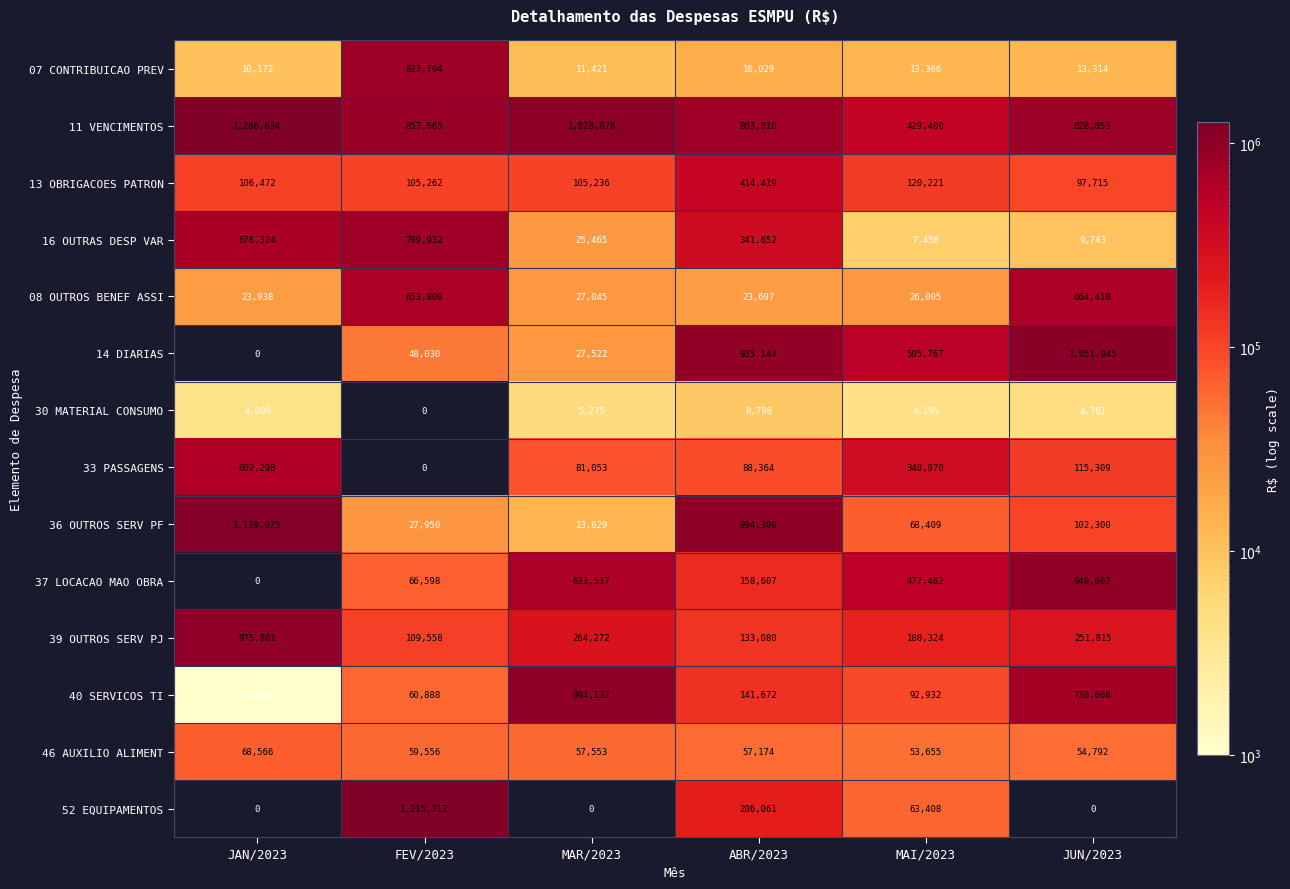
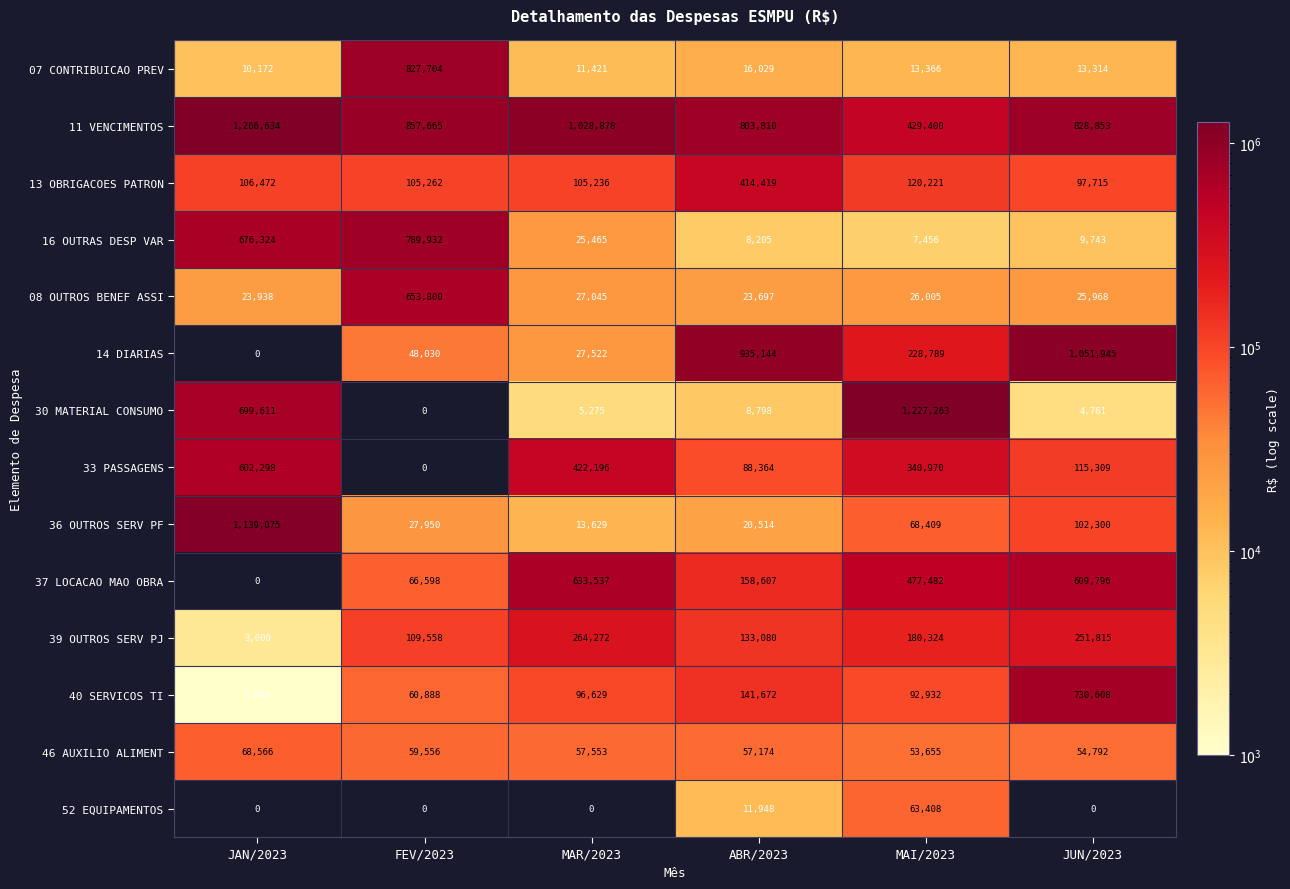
  {
    "07 CONTRIBUICAO PREV": {
      "JAN/2023": "10,172",
      "FEV/2023": "827,704",
      "MAR/2023": "11,421",
      "ABR/2023": "16,029",
      "MAI/2023": "13,366",
      "JUN/2023": "13,314"
    },
    "11 VENCIMENTOS": {
      "JAN/2023": "1,266,634",
      "FEV/2023": "857,665",
      "MAR/2023": "1,028,878",
      "ABR/2023": "803,810",
      "MAI/2023": "429,400",
      "JUN/2023": "828,853"
    },
    "13 OBRIGACOES PATRON": {
      "JAN/2023": "106,472",
      "FEV/2023": "105,262",
      "MAR/2023": "105,236",
      "ABR/2023": "414,419",
      "MAI/2023": "120,221",
      "JUN/2023": "97,715"
    },
    "16 OUTRAS DESP VAR": {
      "JAN/2023": "676,324",
      "FEV/2023": "789,932",
      "MAR/2023": "25,465",
-     "ABR/2023": "341,652",
+     "ABR/2023": "8,205",
      "MAI/2023": "7,456",
      "JUN/2023": "9,743"
    },
    "08 OUTROS BENEF ASSI": {
      "JAN/2023": "23,938",
      "FEV/2023": "653,800",
      "MAR/2023": "27,045",
      "ABR/2023": "23,697",
      "MAI/2023": "26,005",
-     "JUN/2023": "664,410"
+     "JUN/2023": "25,968"
    },
    "14 DIARIAS": {
      "JAN/2023": "0",
      "FEV/2023": "48,030",
      "MAR/2023": "27,522",
      "ABR/2023": "935,144",
-     "MAI/2023": "505,767",
+     "MAI/2023": "228,789",
      "JUN/2023": "1,051,945"
    },
    "30 MATERIAL CONSUMO": {
-     "JAN/2023": "4,000",
+     "JAN/2023": "699,611",
      "FEV/2023": "0",
      "MAR/2023": "5,275",
      "ABR/2023": "8,798",
-     "MAI/2023": "4,195",
+     "MAI/2023": "1,227,263",
      "JUN/2023": "4,761"
    },
    "33 PASSAGENS": {
      "JAN/2023": "602,298",
      "FEV/2023": "0",
-     "MAR/2023": "81,053",
+     "MAR/2023": "422,196",
      "ABR/2023": "88,364",
      "MAI/2023": "340,970",
      "JUN/2023": "115,309"
    },
    "36 OUTROS SERV PF": {
      "JAN/2023": "1,139,075",
      "FEV/2023": "27,950",
      "MAR/2023": "13,629",
-     "ABR/2023": "994,300",
+     "ABR/2023": "20,514",
      "MAI/2023": "68,409",
      "JUN/2023": "102,300"
    },
    "37 LOCACAO MAO OBRA": {
      "JAN/2023": "0",
      "FEV/2023": "66,598",
      "MAR/2023": "633,537",
      "ABR/2023": "158,607",
      "MAI/2023": "477,482",
-     "JUN/2023": "949,602"
+     "JUN/2023": "609,796"
    },
    "39 OUTROS SERV PJ": {
-     "JAN/2023": "975,801",
+     "JAN/2023": "3,000",
      "FEV/2023": "109,558",
      "MAR/2023": "264,272",
      "ABR/2023": "133,080",
      "MAI/2023": "180,324",
      "JUN/2023": "251,815"
    },
    "40 SERVICOS TI": {
      "JAN/2023": "1,000",
      "FEV/2023": "60,888",
-     "MAR/2023": "994,132",
+     "MAR/2023": "96,629",
      "ABR/2023": "141,672",
      "MAI/2023": "92,932",
      "JUN/2023": "730,608"
    },
    "46 AUXILIO ALIMENT": {
      "JAN/2023": "68,566",
      "FEV/2023": "59,556",
      "MAR/2023": "57,553",
      "ABR/2023": "57,174",
      "MAI/2023": "53,655",
      "JUN/2023": "54,792"
    },
    "52 EQUIPAMENTOS": {
      "JAN/2023": "0",
-     "FEV/2023": "1,215,712",
+     "FEV/2023": "0",
      "MAR/2023": "0",
-     "ABR/2023": "206,061",
+     "ABR/2023": "11,948",
      "MAI/2023": "63,408",
      "JUN/2023": "0"
    }
  }
